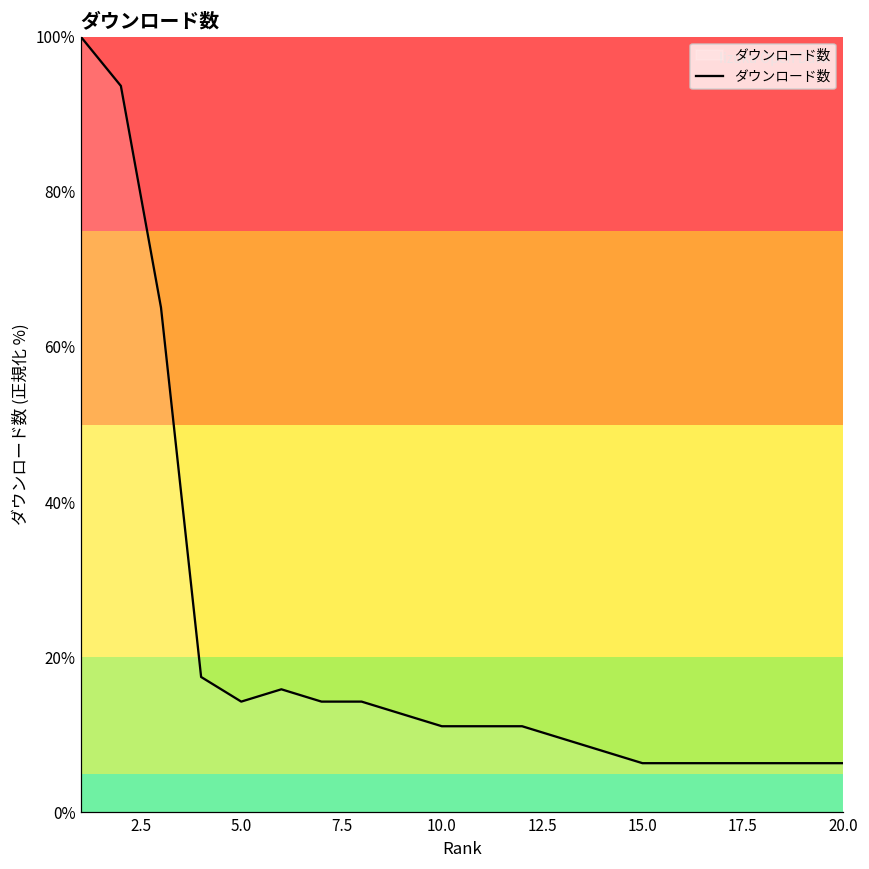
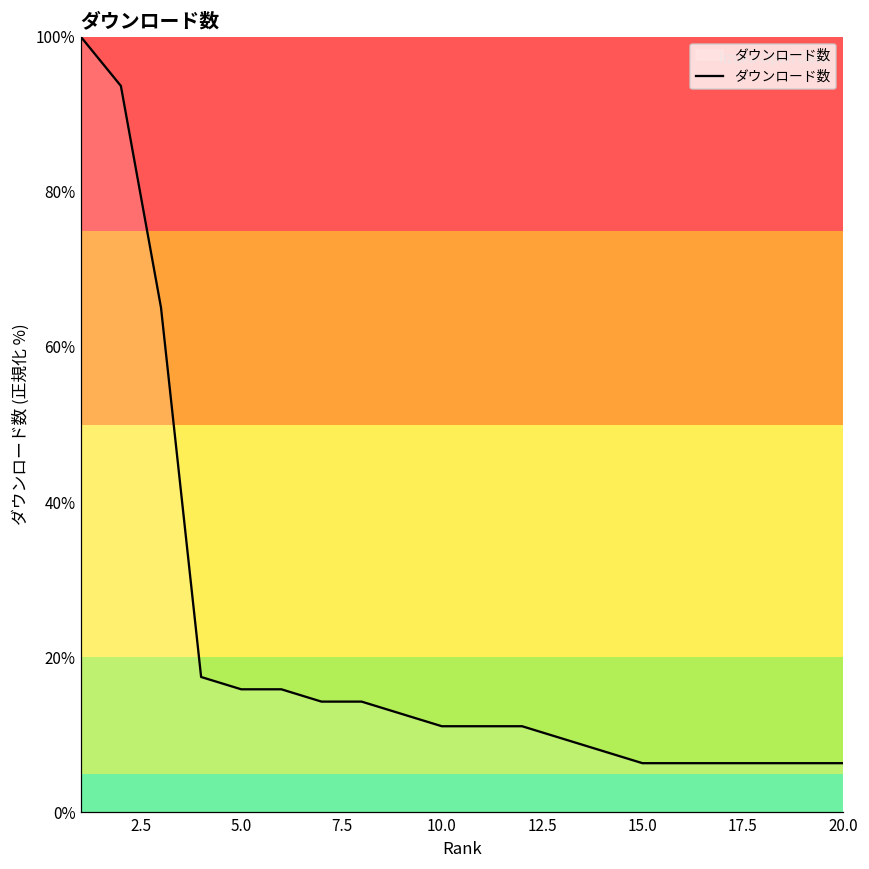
  {
-   "5.0": "14%",
+   "5.0": "16%",
    "10.0": "11%",
    "15.0": "6%",
    "20.0": "6%"
  }
